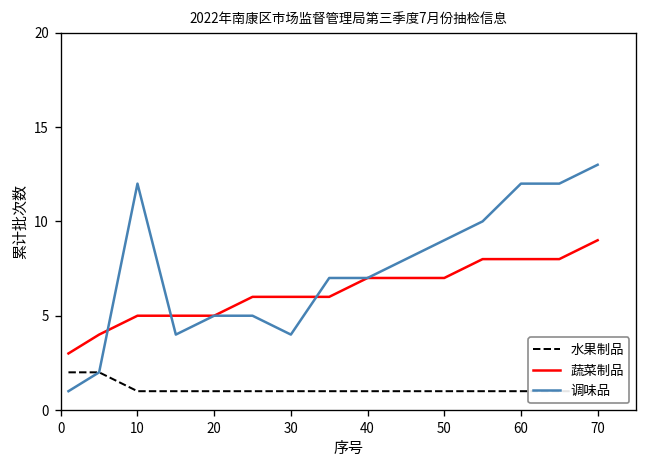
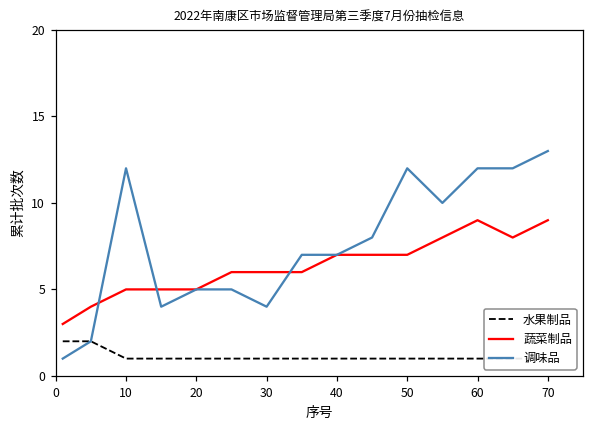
  {
    "水果制品": {
      "10": 1,
      "20": 1,
      "30": 1,
      "40": 1,
      "50": 1,
      "60": 1
    },
    "蔬菜制品": {
      "10": 5,
      "30": 6,
      "50": 7,
-     "60": 8,
+     "60": 9,
      "70": 9
    },
    "调味品": {
      "10": 12,
      "30": 4,
-     "50": 9,
+     "50": 12,
      "60": 12,
      "70": 13
    }
  }
